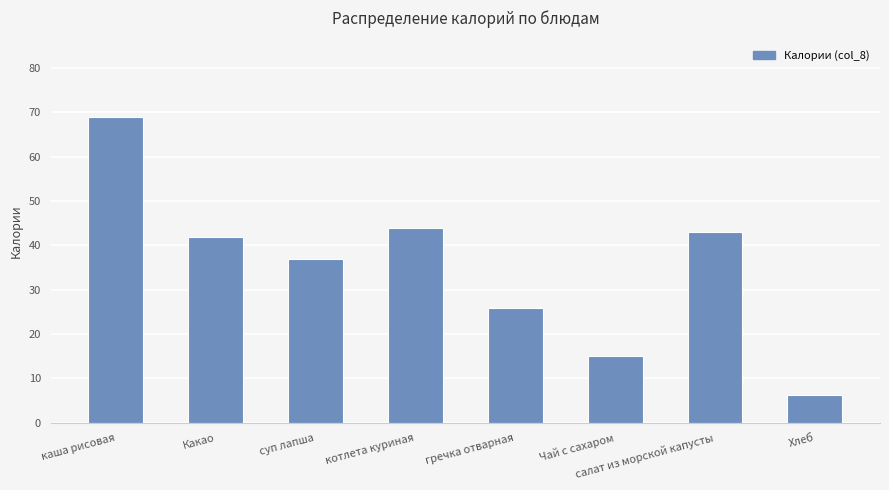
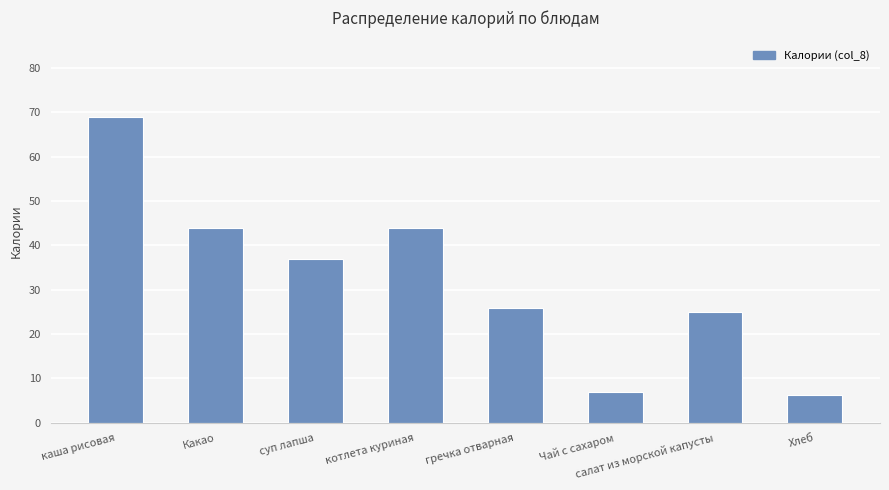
  {
    "каша рисовая": 69,
-   "Какао": 42,
+   "Какао": 44,
    "суп лапша": 37,
    "котлета куриная": 44,
    "гречка отварная": 26,
-   "Чай с сахаром": 15,
-   "салат из морской капусты": 43,
+   "Чай с сахаром": 7,
+   "салат из морской капусты": 25,
    "Хлеб": 6
  }
